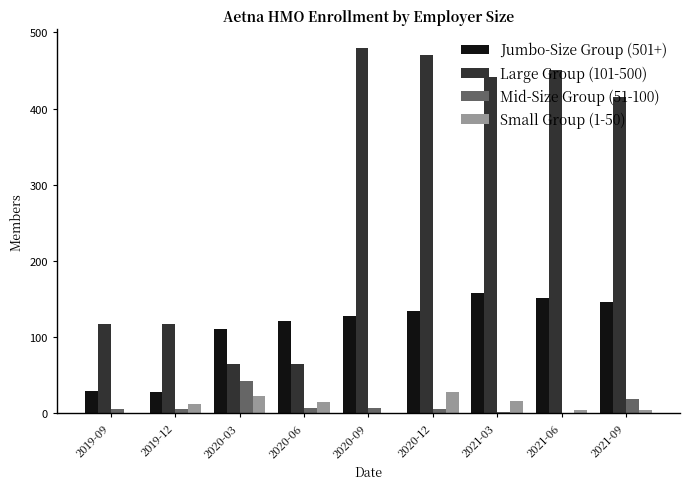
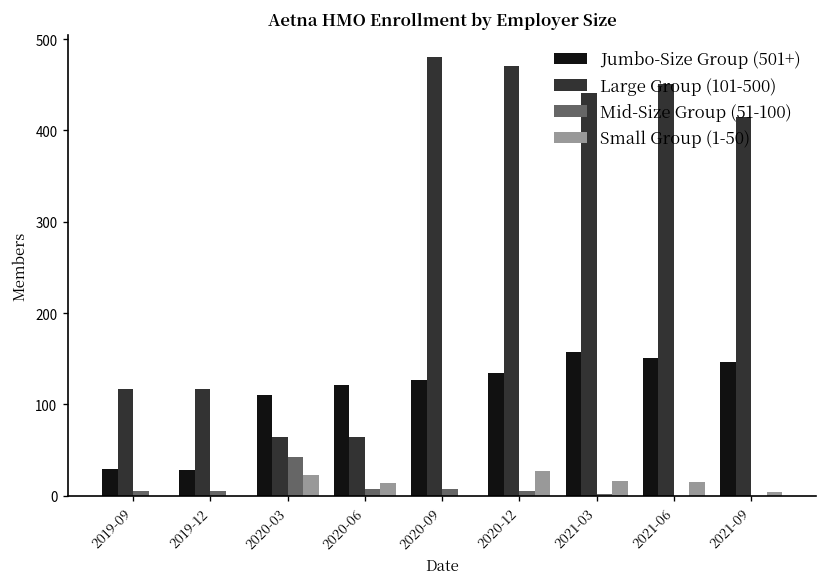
  {
    "Mid-Size Group (51-100)": {
      "2019-09": 10,
      "2019-12": 10,
      "2020-03": 40,
      "2020-06": 10,
      "2020-09": 10,
      "2020-12": 10,
      "2021-06": 0,
-     "2021-09": 20
+     "2021-09": 0
    },
    "Small Group (1-50)": {
      "2019-09": 0,
-     "2019-12": 10,
+     "2019-12": 0,
      "2020-03": 20,
      "2020-06": 10,
      "2020-09": 0,
      "2020-12": 30,
      "2021-03": 20,
-     "2021-06": 0,
+     "2021-06": 20,
      "2021-09": 0
    }
  }
